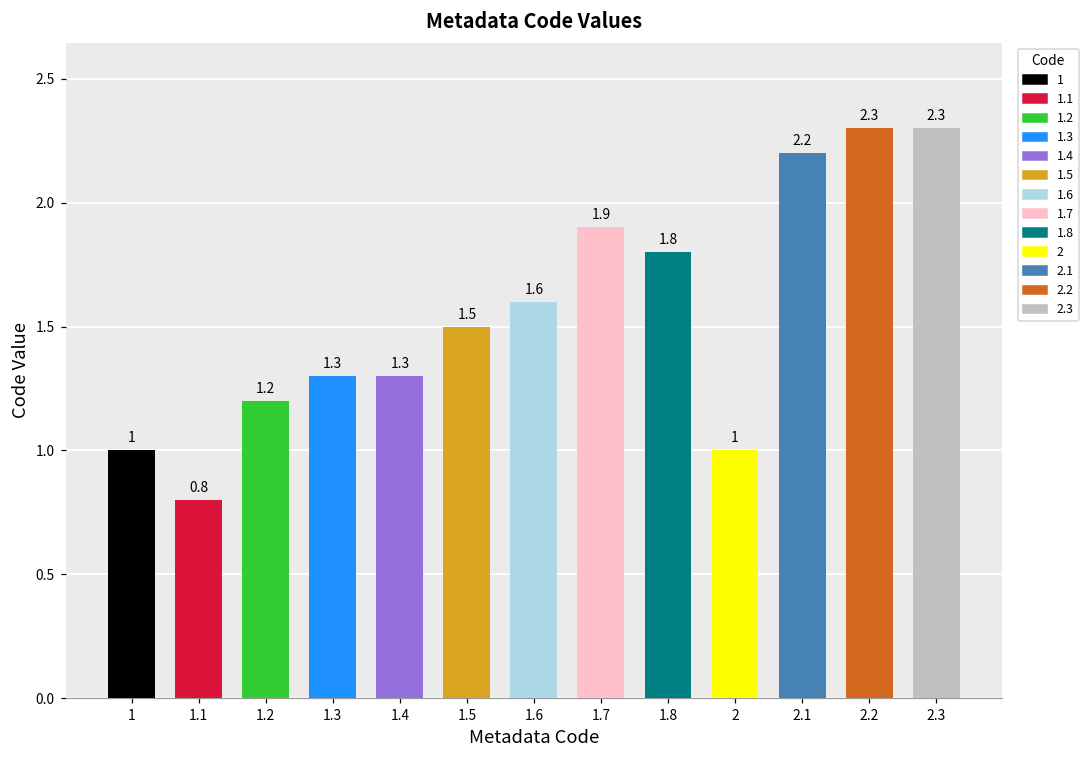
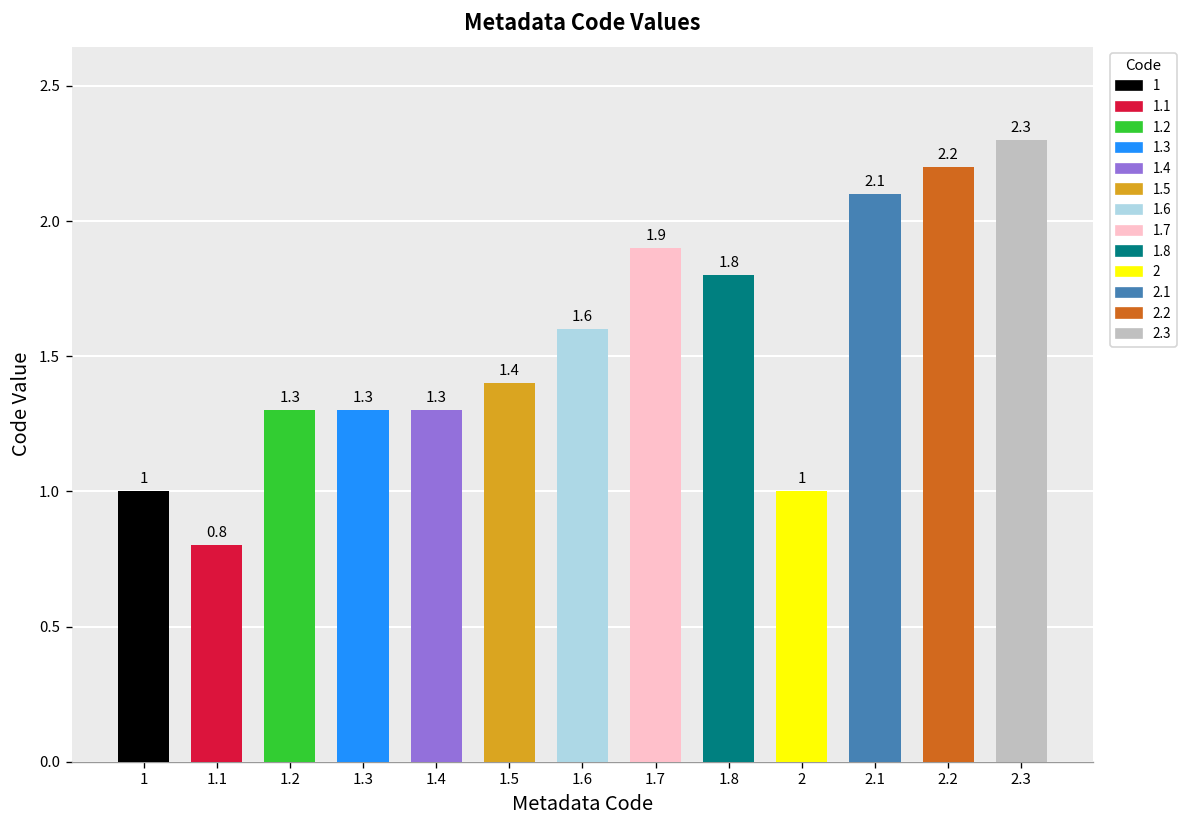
  {
    "1": 1,
    "1.1": 0.8,
-   "1.2": 1.2,
+   "1.2": 1.3,
    "1.3": 1.3,
    "1.4": 1.3,
-   "1.5": 1.5,
+   "1.5": 1.4,
    "1.6": 1.6,
    "1.7": 1.9,
    "1.8": 1.8,
    "2": 1,
-   "2.1": 2.2,
-   "2.2": 2.3,
+   "2.1": 2.1,
+   "2.2": 2.2,
    "2.3": 2.3
  }
